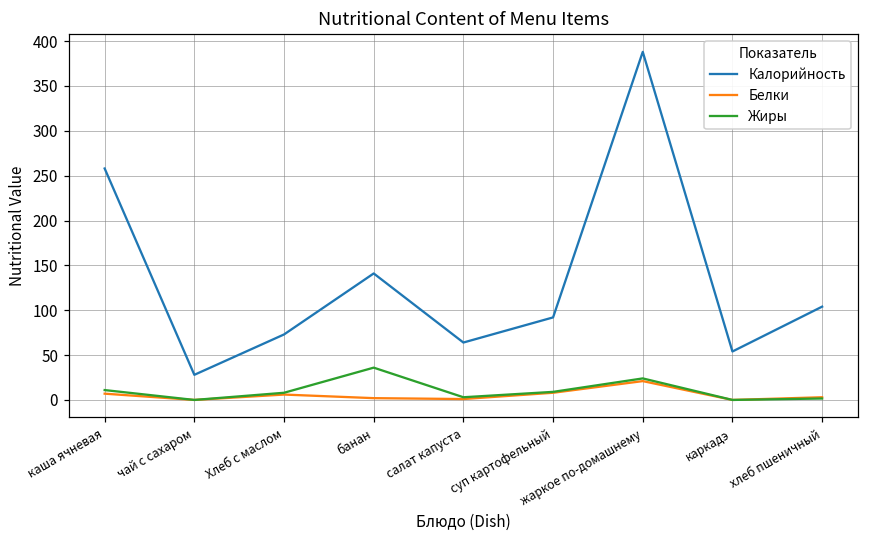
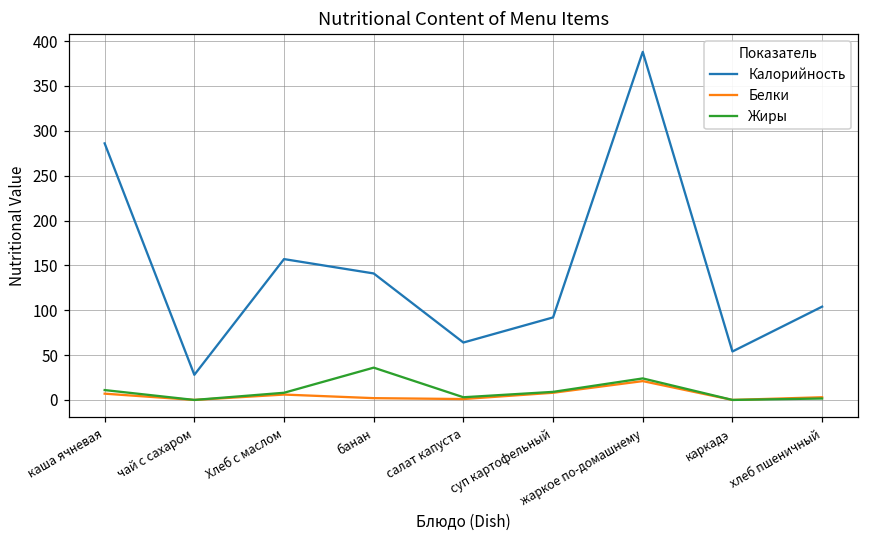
  {
    "Калорийность": {
-     "каша ячневая": 260,
+     "каша ячневая": 290,
      "чай с сахаром": 30,
-     "Хлеб с маслом": 70,
+     "Хлеб с маслом": 160,
      "банан": 140,
      "салат капуста": 60,
      "суп картофельный": 90,
      "жаркое по-домашнему": 390,
      "каркадэ": 50,
      "хлеб пшеничный": 100
    },
    "Белки": {
      "каша ячневая": 10,
      "банан": 0
    },
    "Жиры": {
      "каша ячневая": 10,
      "банан": 40
    }
  }
